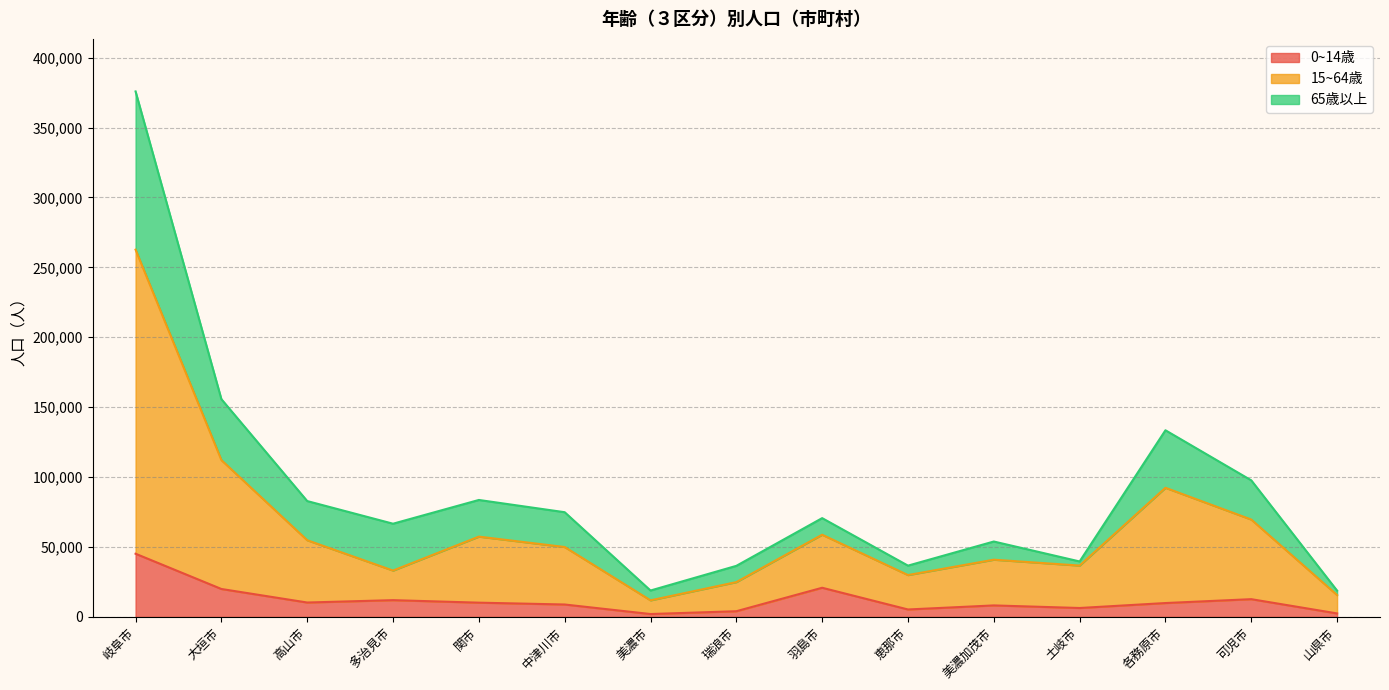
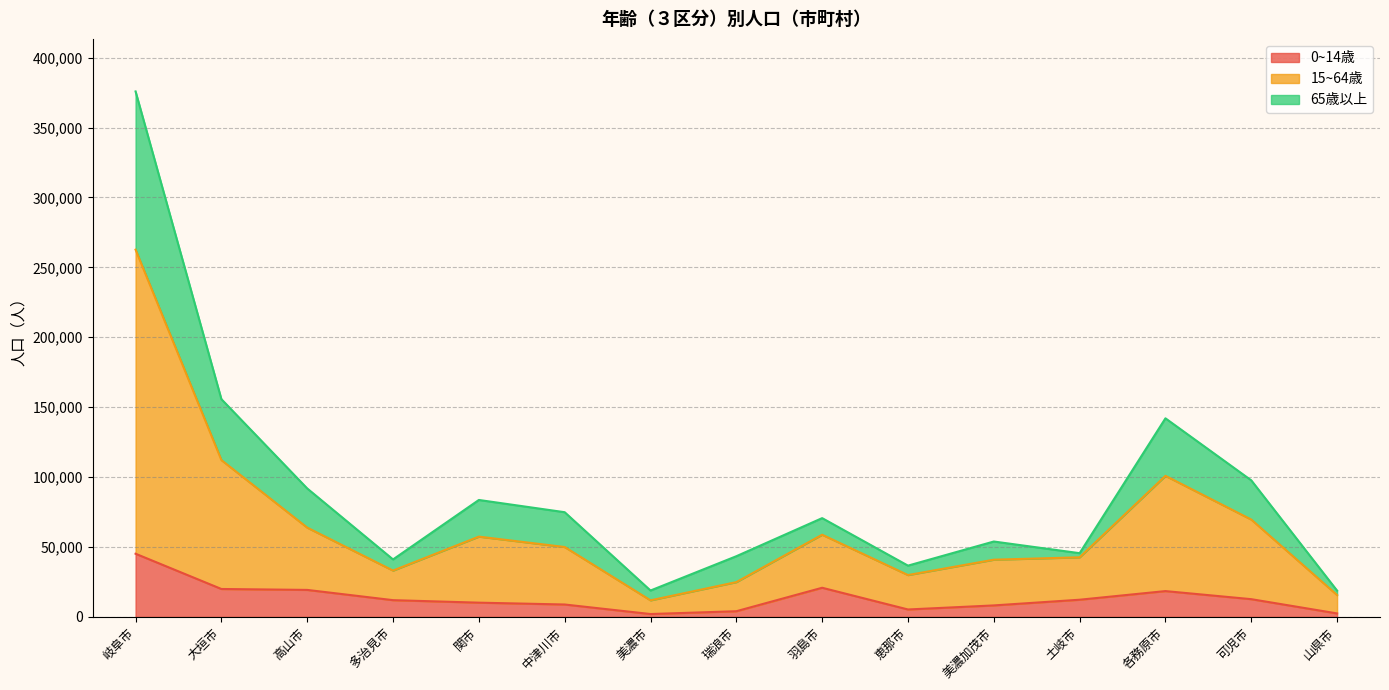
  {
    "0~14歳": {
      "岐阜市": "45,000",
      "大垣市": "20,000",
-     "高山市": "10,000",
+     "高山市": "19,000",
      "多治見市": "12,000",
      "関市": "10,000",
      "中津川市": "9,000",
      "美濃市": "2,000",
      "瑞浪市": "4,000",
      "羽島市": "21,000",
      "恵那市": "5,000",
      "美濃加茂市": "8,000",
-     "土岐市": "6,000",
-     "各務原市": "10,000",
+     "土岐市": "12,000",
+     "各務原市": "18,000",
      "可児市": "13,000",
      "山県市": "2,000"
    },
    "15~64歳": {
      "岐阜市": "218,000",
      "大垣市": "92,000",
      "高山市": "45,000",
      "多治見市": "21,000",
      "関市": "47,000",
      "中津川市": "41,000",
      "美濃市": "10,000",
      "瑞浪市": "21,000",
      "羽島市": "38,000",
      "恵那市": "25,000",
      "美濃加茂市": "33,000",
      "土岐市": "30,000",
      "各務原市": "82,000",
      "可児市": "57,000",
      "山県市": "13,000"
    },
    "65歳以上": {
      "岐阜市": "113,000",
      "大垣市": "44,000",
      "高山市": "28,000",
-     "多治見市": "34,000",
+     "多治見市": "8,000",
      "関市": "26,000",
      "中津川市": "25,000",
      "美濃市": "7,000",
-     "瑞浪市": "12,000",
+     "瑞浪市": "19,000",
      "羽島市": "12,000",
      "恵那市": "7,000",
      "美濃加茂市": "13,000",
      "土岐市": "3,000",
      "各務原市": "41,000",
      "可児市": "28,000",
      "山県市": "3,000"
    }
  }
